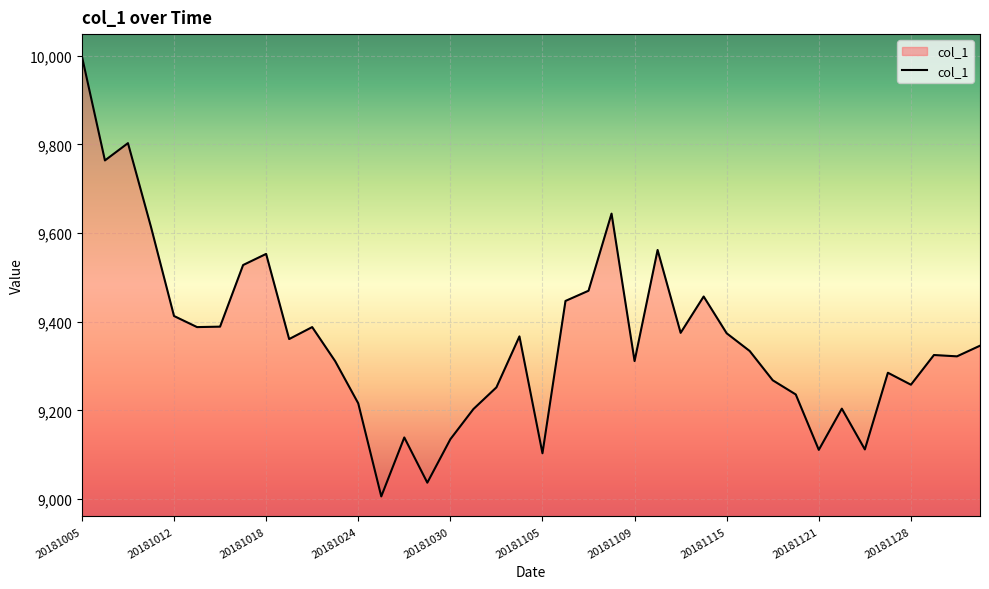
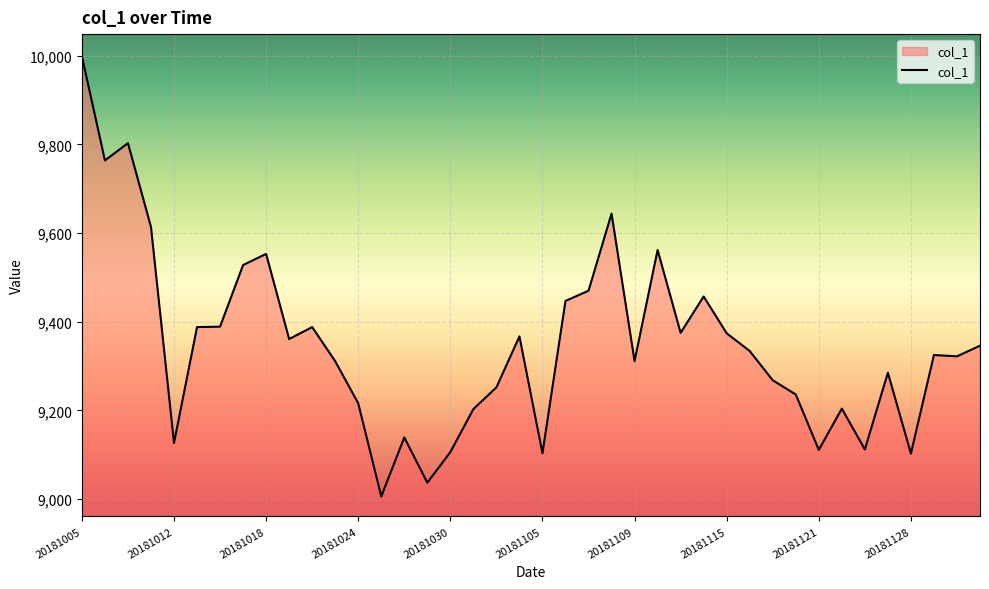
  {
    "20181005": "10,000",
-   "20181012": "9,410",
+   "20181012": "9,130",
    "20181018": "9,550",
    "20181024": "9,220",
-   "20181030": "9,140",
+   "20181030": "9,110",
    "20181105": "9,100",
    "20181109": "9,310",
    "20181115": "9,370",
    "20181121": "9,110",
-   "20181128": "9,260"
+   "20181128": "9,100"
  }
